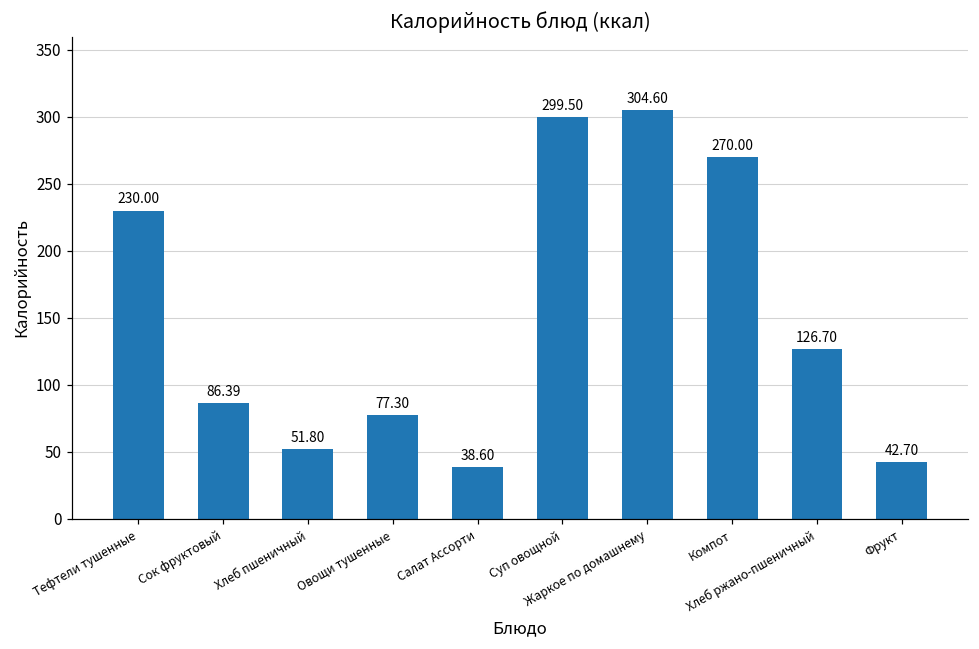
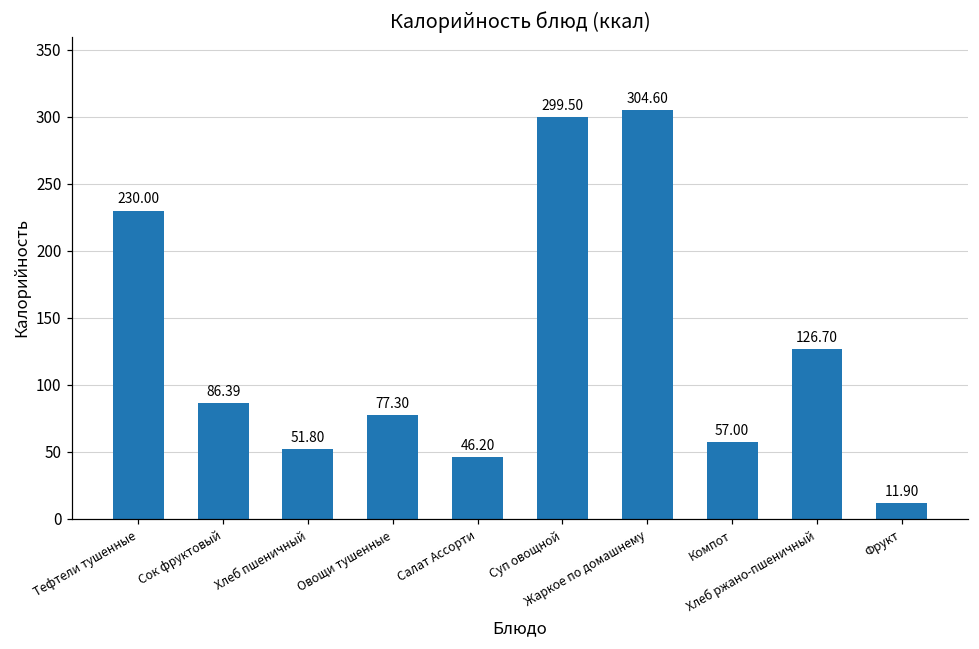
  {
    "Тефтели тушенные": 230.00,
    "Сок фруктовый": 86.39,
    "Хлеб пшеничный": 51.80,
    "Овощи тушенные": 77.30,
-   "Салат Ассорти": 38.60,
+   "Салат Ассорти": 46.20,
    "Суп овощной": 299.50,
    "Жаркое по домашнему": 304.60,
-   "Компот": 270.00,
+   "Компот": 57.00,
    "Хлеб ржано-пшеничный": 126.70,
-   "Фрукт": 42.70
+   "Фрукт": 11.90
  }
